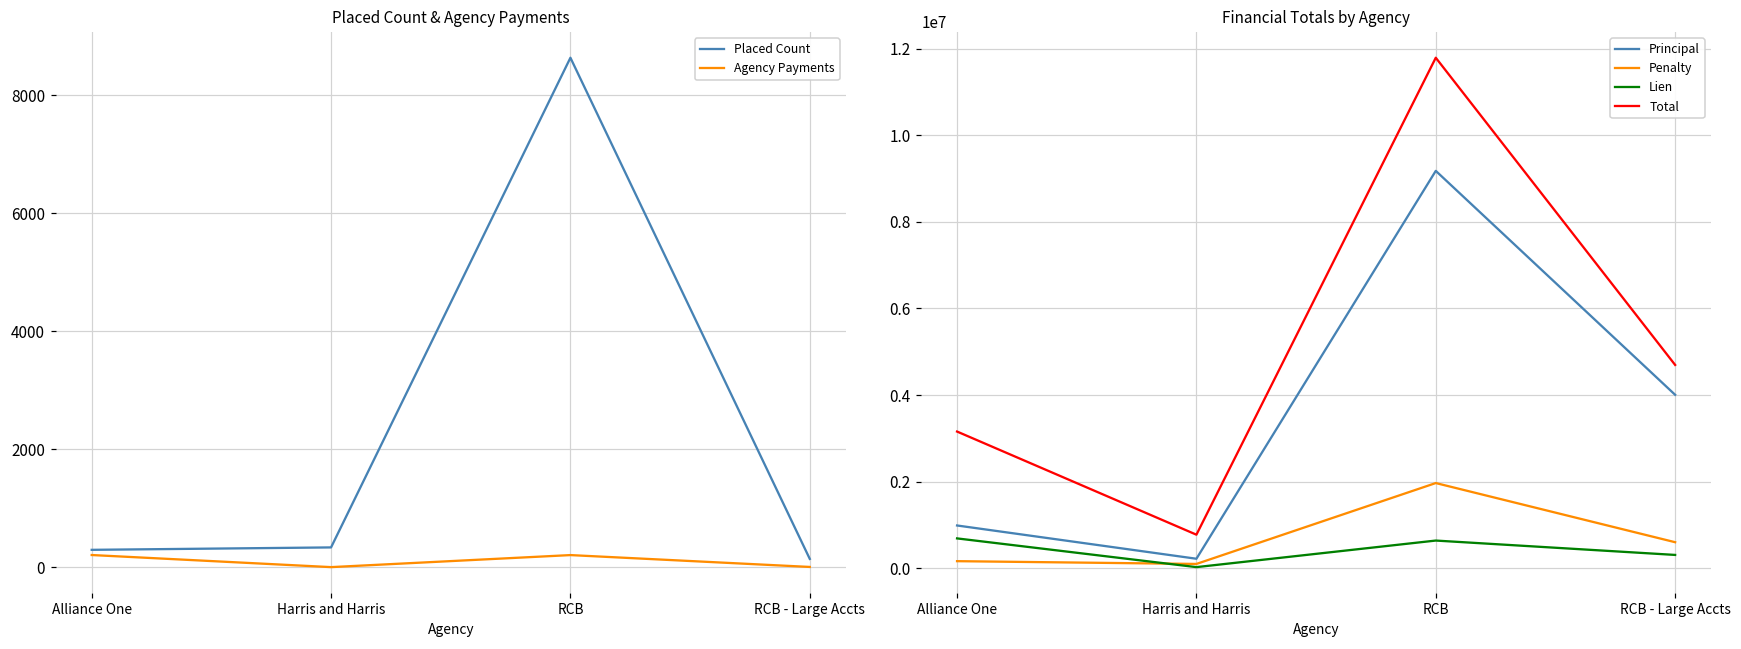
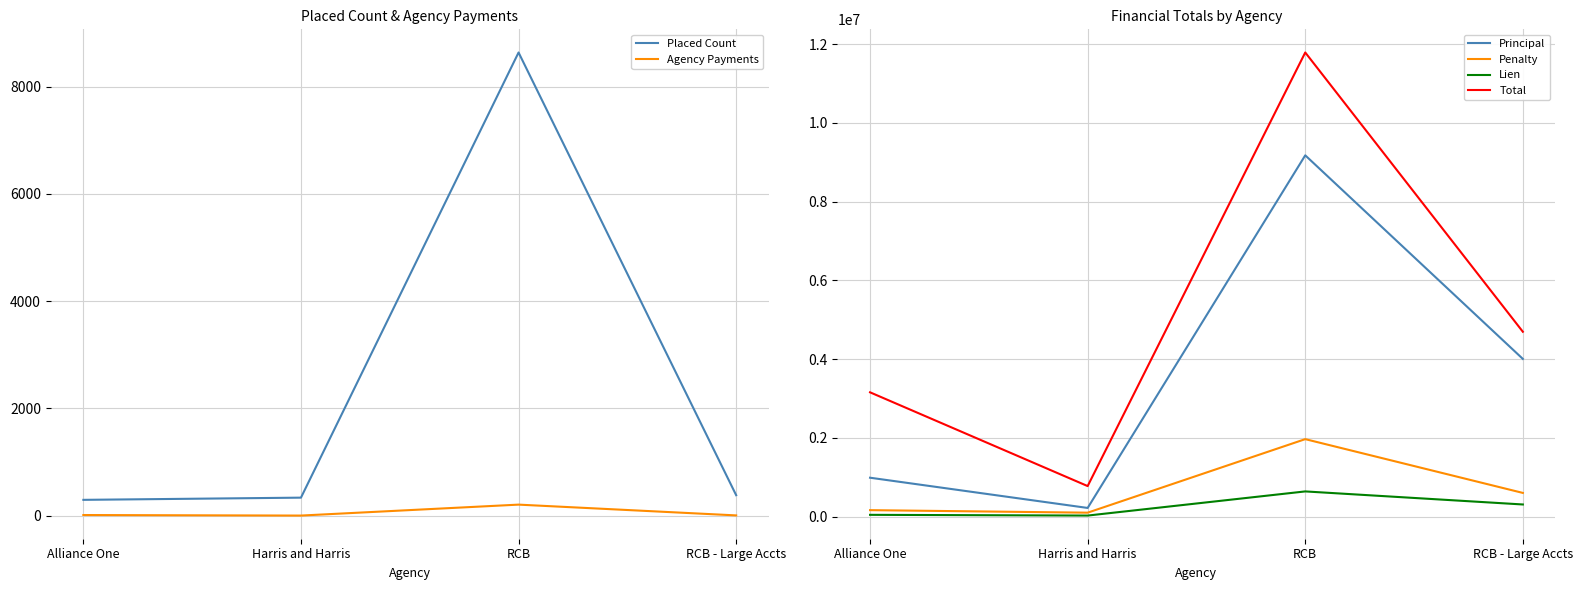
  {
    "Placed Count & Agency Payments": {
      "Placed Count": {
        "Alliance One": 300,
        "Harris and Harris": 300,
        "RCB": 8600,
-       "RCB - Large Accts": 100
+       "RCB - Large Accts": 400
      },
      "Agency Payments": {
-       "Alliance One": 200,
+       "Alliance One": 0,
        "Harris and Harris": 0,
        "RCB": 200,
        "RCB - Large Accts": 0
      }
    },
    "Financial Totals by Agency": {
      "Principal": {
        "Alliance One": 1000000,
        "Harris and Harris": 200000,
        "RCB": 9200000,
        "RCB - Large Accts": 4000000
      },
      "Penalty": {
        "Alliance One": 200000,
        "Harris and Harris": 100000,
        "RCB": 2000000,
        "RCB - Large Accts": 600000
      },
      "Lien": {
-       "Alliance One": 700000,
+       "Alliance One": 0,
        "Harris and Harris": 0,
        "RCB": 600000,
        "RCB - Large Accts": 300000
      },
      "Total": {
        "Alliance One": 3200000,
        "Harris and Harris": 800000,
        "RCB": 11800000,
        "RCB - Large Accts": 4700000
      }
    }
  }
